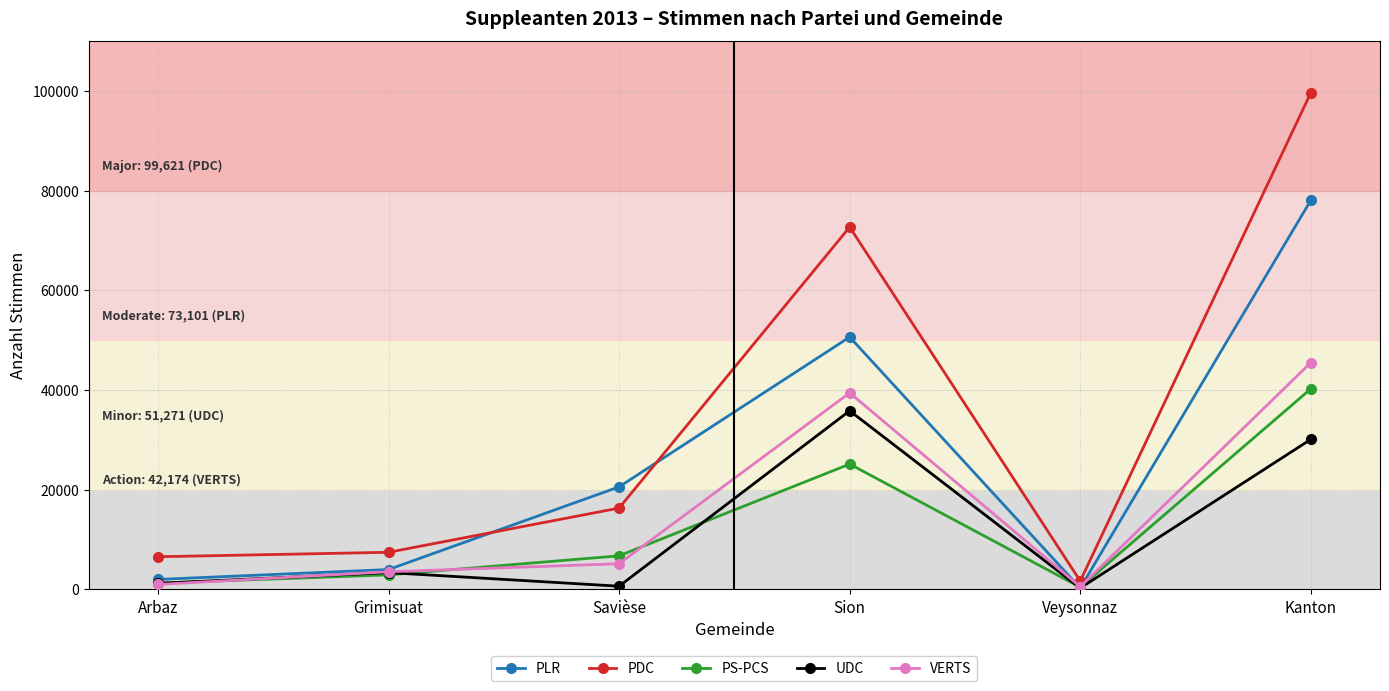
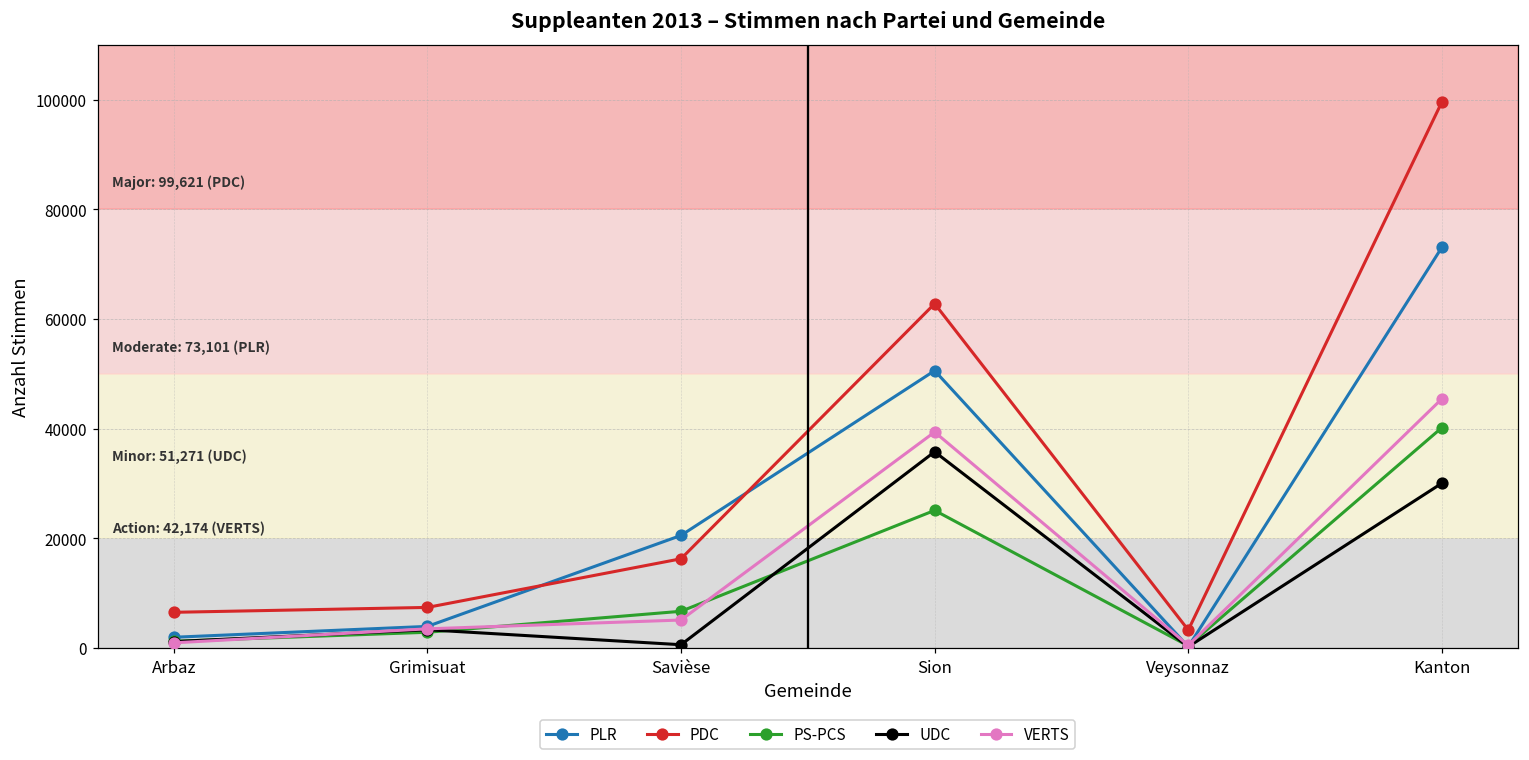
  {
    "PLR": {
      "Arbaz": 2000,
      "Savièse": 21000,
      "Sion": 51000,
-     "Kanton": 78000
+     "Kanton": 73000
    },
    "PDC": {
      "Arbaz": 7000,
      "Grimisuat": 7000,
      "Savièse": 16000,
-     "Sion": 73000,
-     "Veysonnaz": 2000,
+     "Sion": 63000,
+     "Veysonnaz": 3000,
      "Kanton": 100000
    },
    "PS-PCS": {
      "Savièse": 7000,
      "Sion": 25000,
      "Kanton": 40000
    },
    "UDC": {
      "Savièse": 1000,
      "Sion": 36000,
      "Kanton": 30000
    },
    "VERTS": {
      "Savièse": 5000,
      "Sion": 39000,
      "Kanton": 45000
    }
  }
